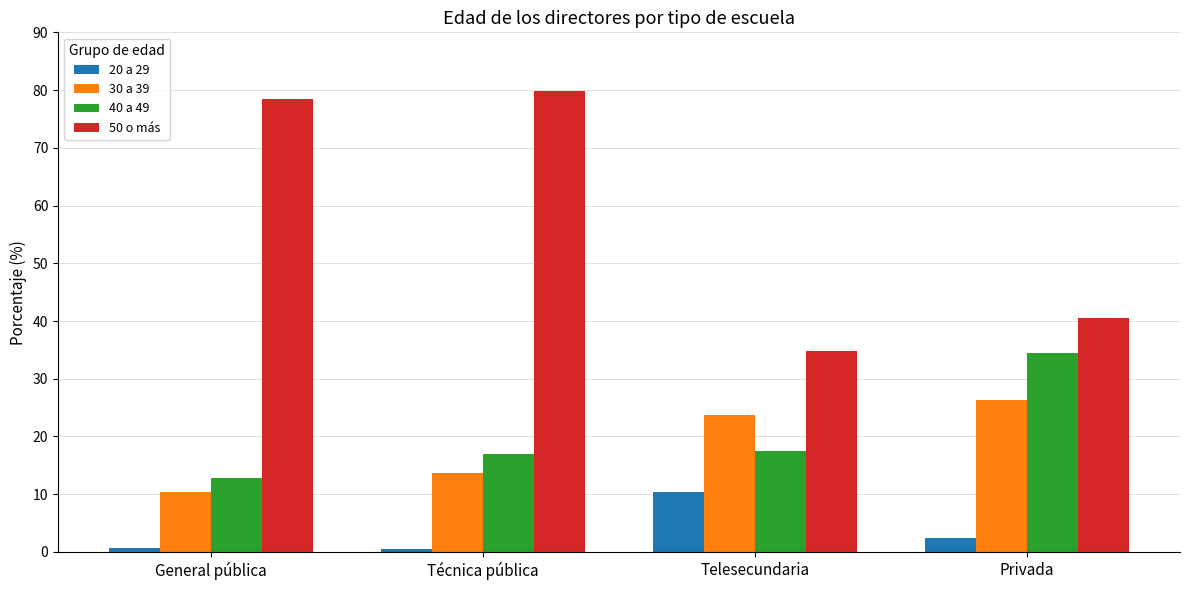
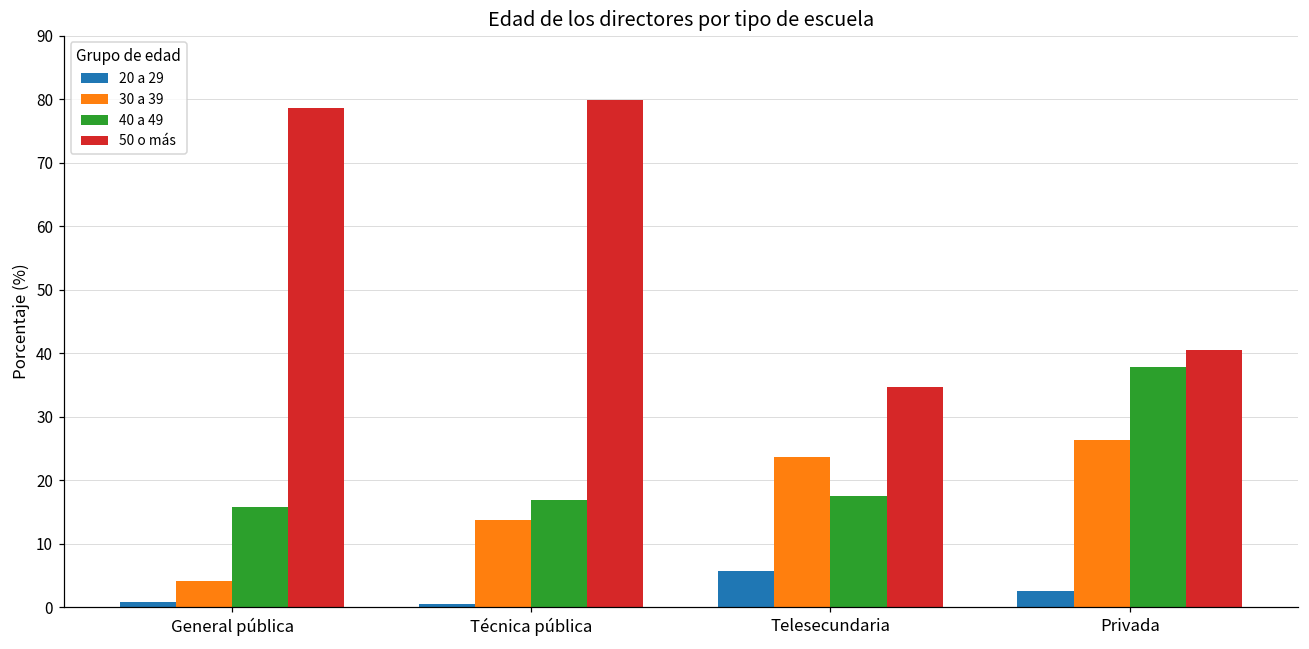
  {
    "20 a 29": {
      "General pública": 1,
      "Técnica pública": 1,
-     "Telesecundaria": 10,
+     "Telesecundaria": 6,
      "Privada": 2
    },
    "30 a 39": {
-     "General pública": 10,
+     "General pública": 4,
      "Técnica pública": 14,
      "Telesecundaria": 24,
      "Privada": 26
    },
    "40 a 49": {
-     "General pública": 13,
+     "General pública": 16,
      "Técnica pública": 17,
      "Telesecundaria": 18,
-     "Privada": 34
+     "Privada": 38
    },
    "50 o más": {
      "General pública": 79,
      "Técnica pública": 80,
      "Telesecundaria": 35,
      "Privada": 41
    }
  }
